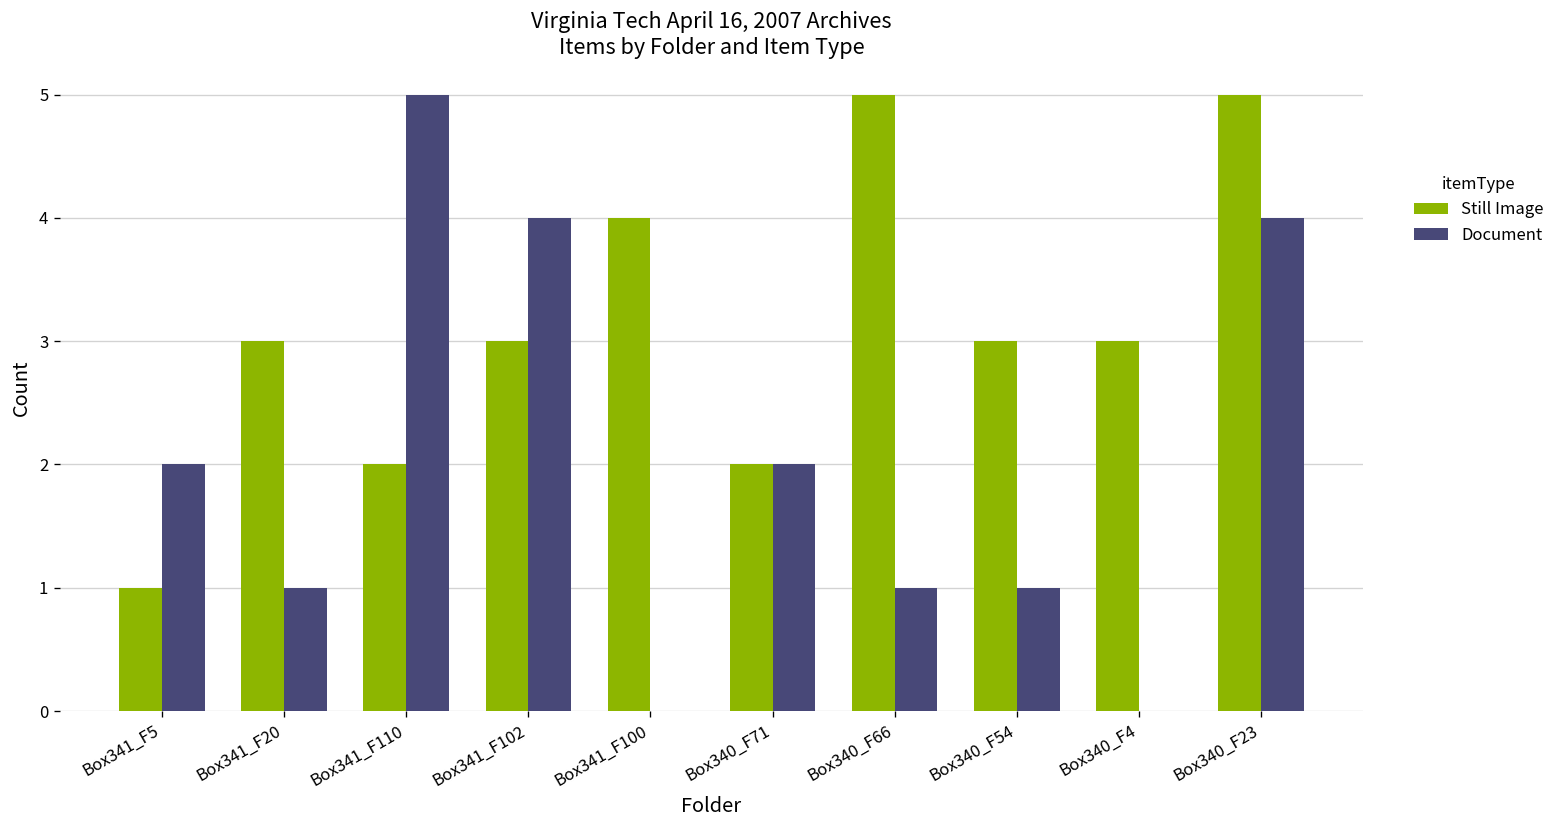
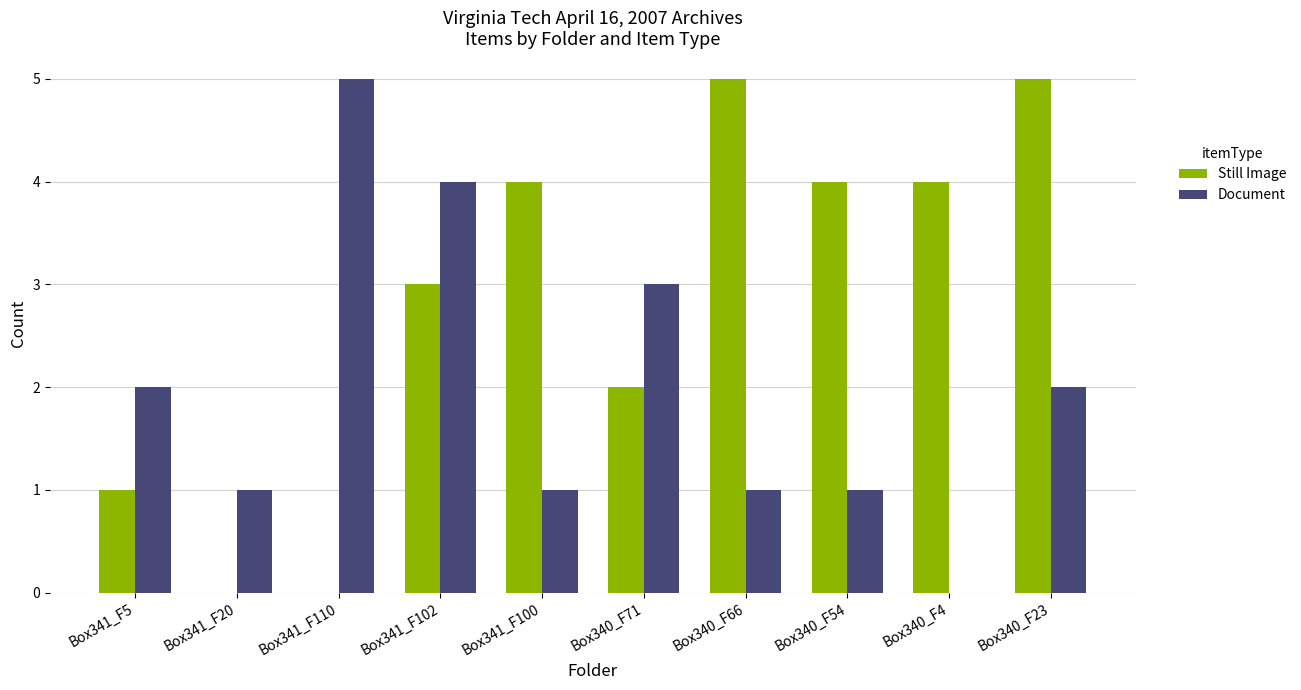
  {
    "Still Image": {
      "Box341_F5": 1,
-     "Box341_F20": 3,
-     "Box341_F110": 2,
+     "Box341_F20": 0,
+     "Box341_F110": 0,
      "Box341_F102": 3,
      "Box341_F100": 4,
      "Box340_F71": 2,
      "Box340_F66": 5,
-     "Box340_F54": 3,
-     "Box340_F4": 3,
+     "Box340_F54": 4,
+     "Box340_F4": 4,
      "Box340_F23": 5
    },
    "Document": {
      "Box341_F5": 2,
      "Box341_F20": 1,
      "Box341_F110": 5,
      "Box341_F102": 4,
-     "Box341_F100": 0,
-     "Box340_F71": 2,
+     "Box341_F100": 1,
+     "Box340_F71": 3,
      "Box340_F66": 1,
      "Box340_F54": 1,
      "Box340_F4": 0,
-     "Box340_F23": 4
+     "Box340_F23": 2
    }
  }
